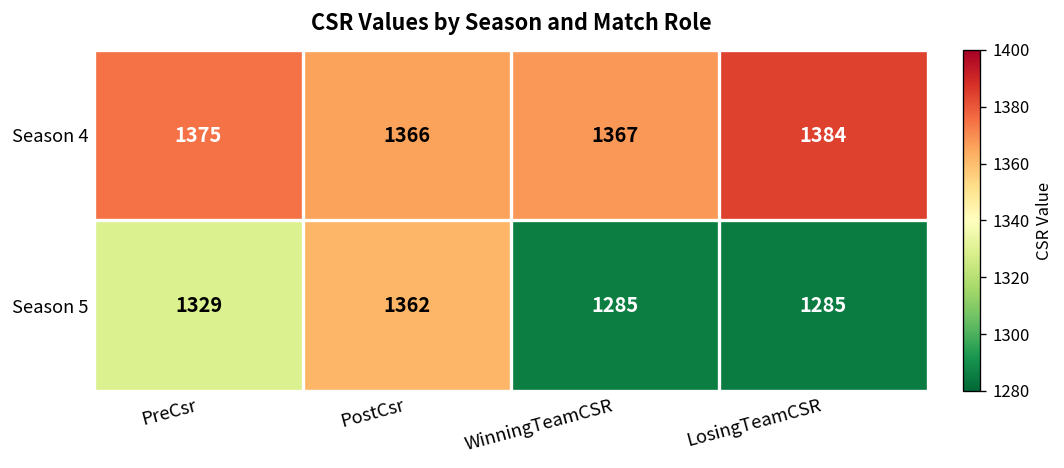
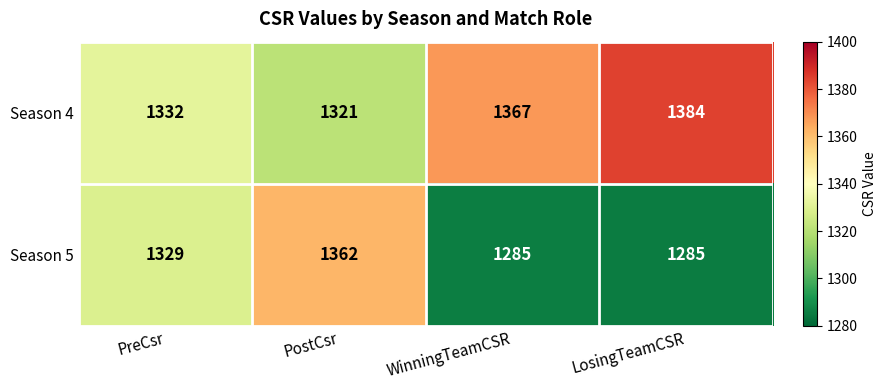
  {
    "Season 4": {
-     "PreCsr": 1375,
-     "PostCsr": 1366,
+     "PreCsr": 1332,
+     "PostCsr": 1321,
      "WinningTeamCSR": 1367,
      "LosingTeamCSR": 1384
    },
    "Season 5": {
      "PreCsr": 1329,
      "PostCsr": 1362,
      "WinningTeamCSR": 1285,
      "LosingTeamCSR": 1285
    }
  }
